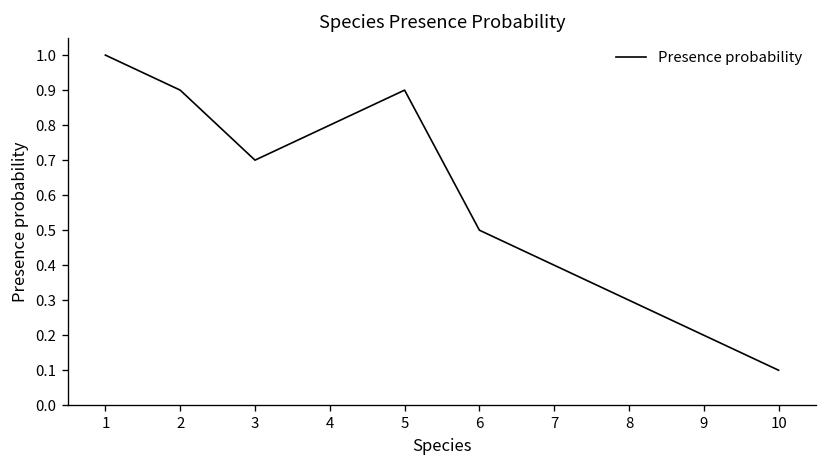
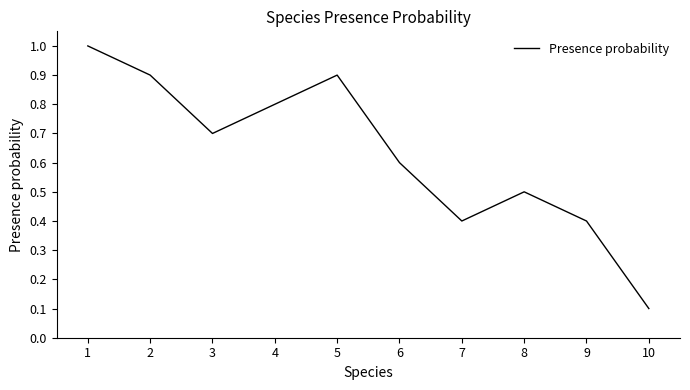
  {
    "1": 1.0,
    "2": 0.9,
    "3": 0.7,
    "4": 0.8,
    "5": 0.9,
-   "6": 0.5,
+   "6": 0.6,
    "7": 0.4,
-   "8": 0.3,
-   "9": 0.2,
+   "8": 0.5,
+   "9": 0.4,
    "10": 0.1
  }
